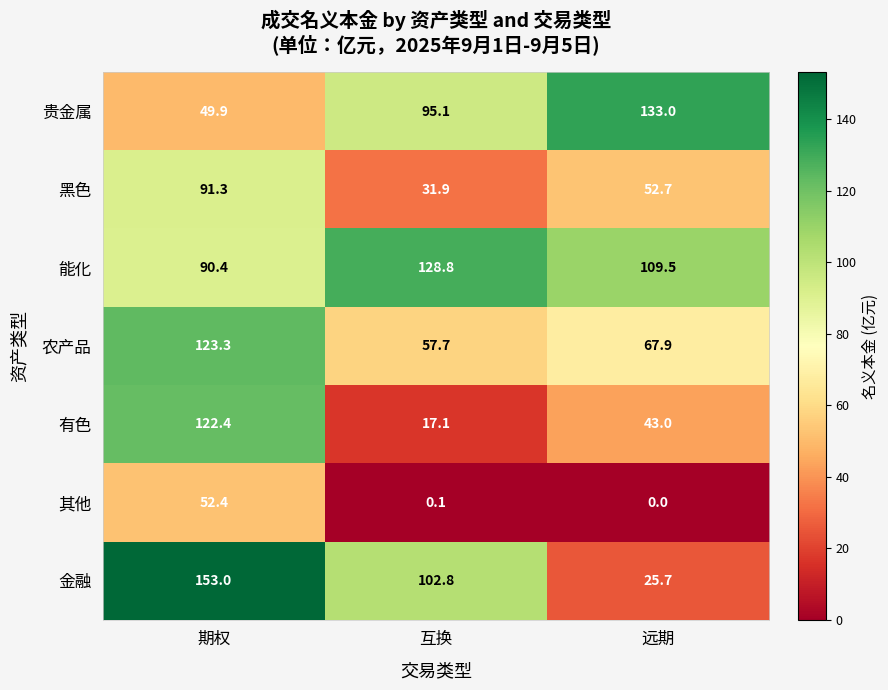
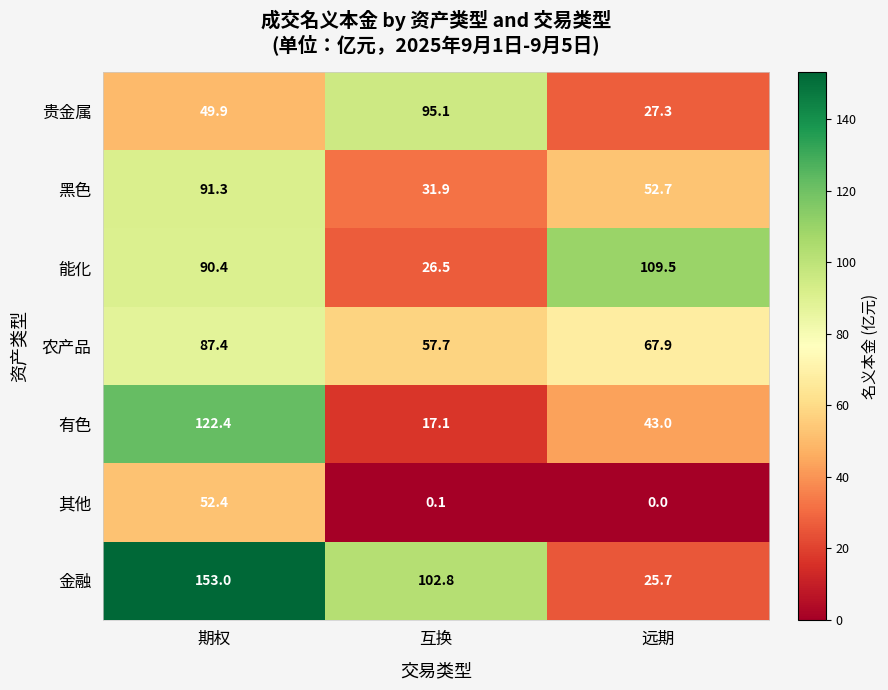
  {
    "贵金属": {
      "期权": 49.9,
      "互换": 95.1,
-     "远期": 133.0
+     "远期": 27.3
    },
    "黑色": {
      "期权": 91.3,
      "互换": 31.9,
      "远期": 52.7
    },
    "能化": {
      "期权": 90.4,
-     "互换": 128.8,
+     "互换": 26.5,
      "远期": 109.5
    },
    "农产品": {
-     "期权": 123.3,
+     "期权": 87.4,
      "互换": 57.7,
      "远期": 67.9
    },
    "有色": {
      "期权": 122.4,
      "互换": 17.1,
      "远期": 43.0
    },
    "其他": {
      "期权": 52.4,
      "互换": 0.1,
      "远期": 0.0
    },
    "金融": {
      "期权": 153.0,
      "互换": 102.8,
      "远期": 25.7
    }
  }
